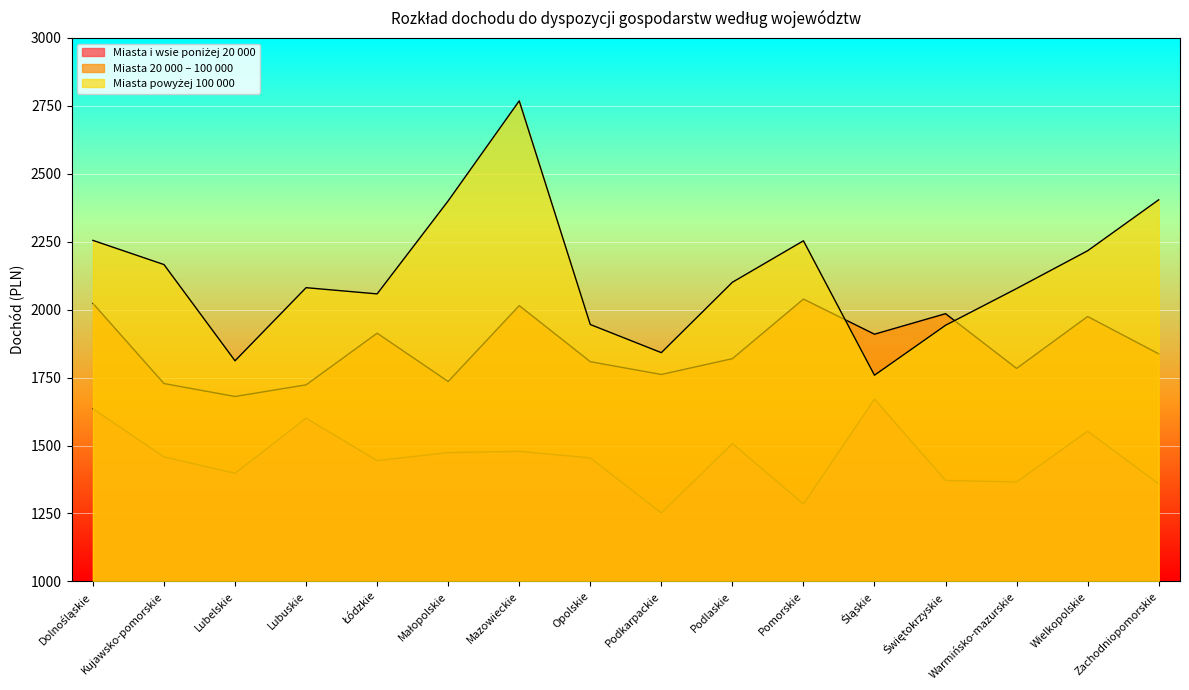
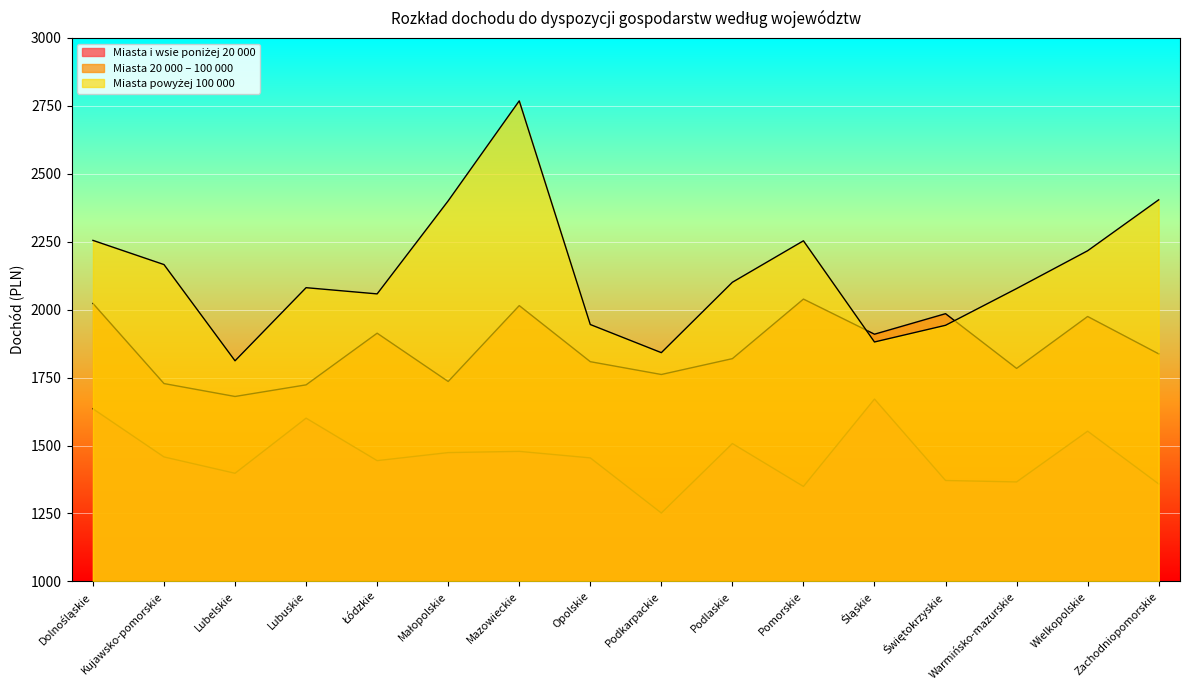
  {
    "Miasta i wsie poniżej 20 000": {
      "Dolnośląskie": 1640,
      "Kujawsko-pomorskie": 1460,
      "Lubelskie": 1400,
      "Lubuskie": 1600,
      "Łódzkie": 1440,
      "Małopolskie": 1470,
      "Mazowieckie": 1480,
      "Opolskie": 1450,
      "Podkarpackie": 1250,
      "Podlaskie": 1510,
-     "Pomorskie": 1280,
+     "Pomorskie": 1350,
      "Śląskie": 1670,
      "Świętokrzyskie": 1370,
      "Warmińsko-mazurskie": 1370,
      "Wielkopolskie": 1550,
      "Zachodniopomorskie": 1360
    },
    "Miasta 20 000 – 100 000": {
      "Dolnośląskie": 2020,
      "Kujawsko-pomorskie": 1730,
      "Lubelskie": 1680,
      "Lubuskie": 1720,
      "Łódzkie": 1910,
      "Małopolskie": 1740,
      "Mazowieckie": 2010,
      "Opolskie": 1810,
      "Podkarpackie": 1760,
      "Podlaskie": 1820,
      "Pomorskie": 2040,
      "Śląskie": 1910,
      "Świętokrzyskie": 1990,
      "Warmińsko-mazurskie": 1780,
      "Wielkopolskie": 1970,
      "Zachodniopomorskie": 1840
    },
    "Miasta powyżej 100 000": {
      "Dolnośląskie": 2260,
      "Kujawsko-pomorskie": 2170,
      "Lubelskie": 1810,
      "Lubuskie": 2080,
      "Łódzkie": 2060,
      "Małopolskie": 2400,
      "Mazowieckie": 2770,
      "Opolskie": 1950,
      "Podkarpackie": 1840,
      "Podlaskie": 2100,
      "Pomorskie": 2250,
-     "Śląskie": 1760,
+     "Śląskie": 1880,
      "Świętokrzyskie": 1940,
      "Warmińsko-mazurskie": 2080,
      "Wielkopolskie": 2220,
      "Zachodniopomorskie": 2400
    }
  }
